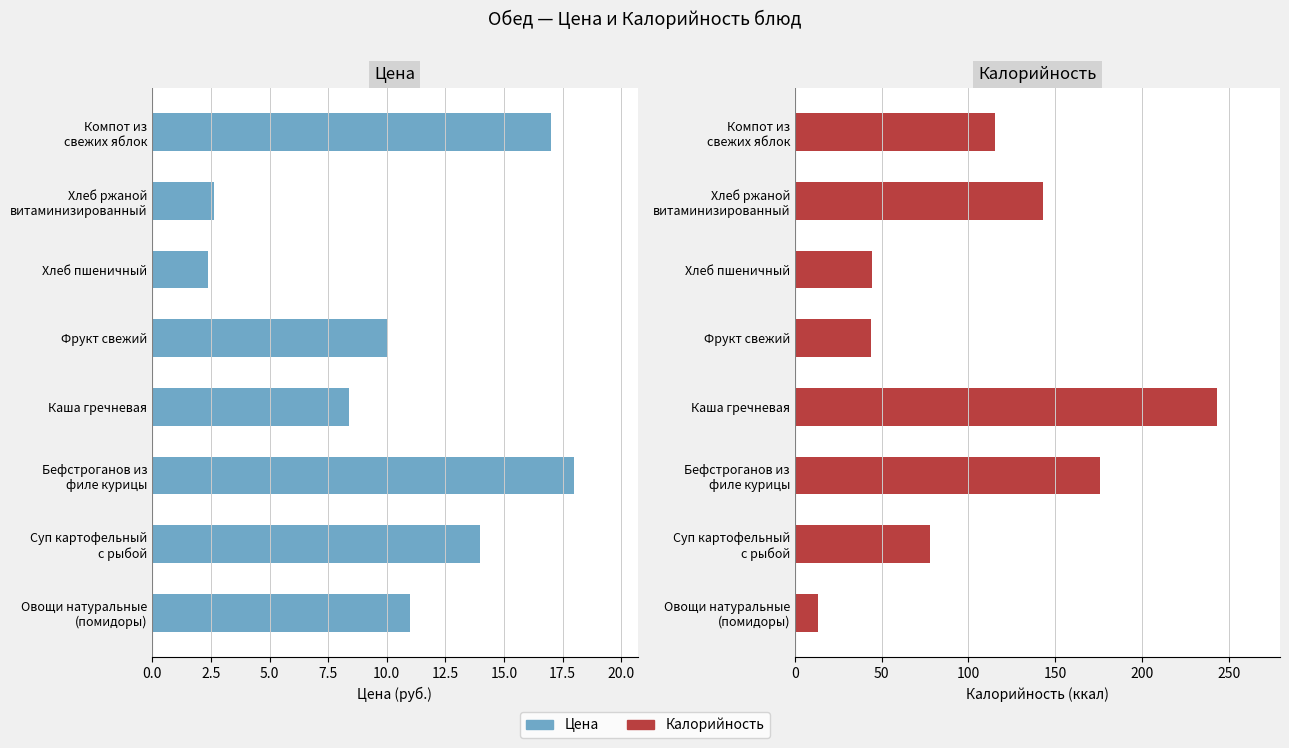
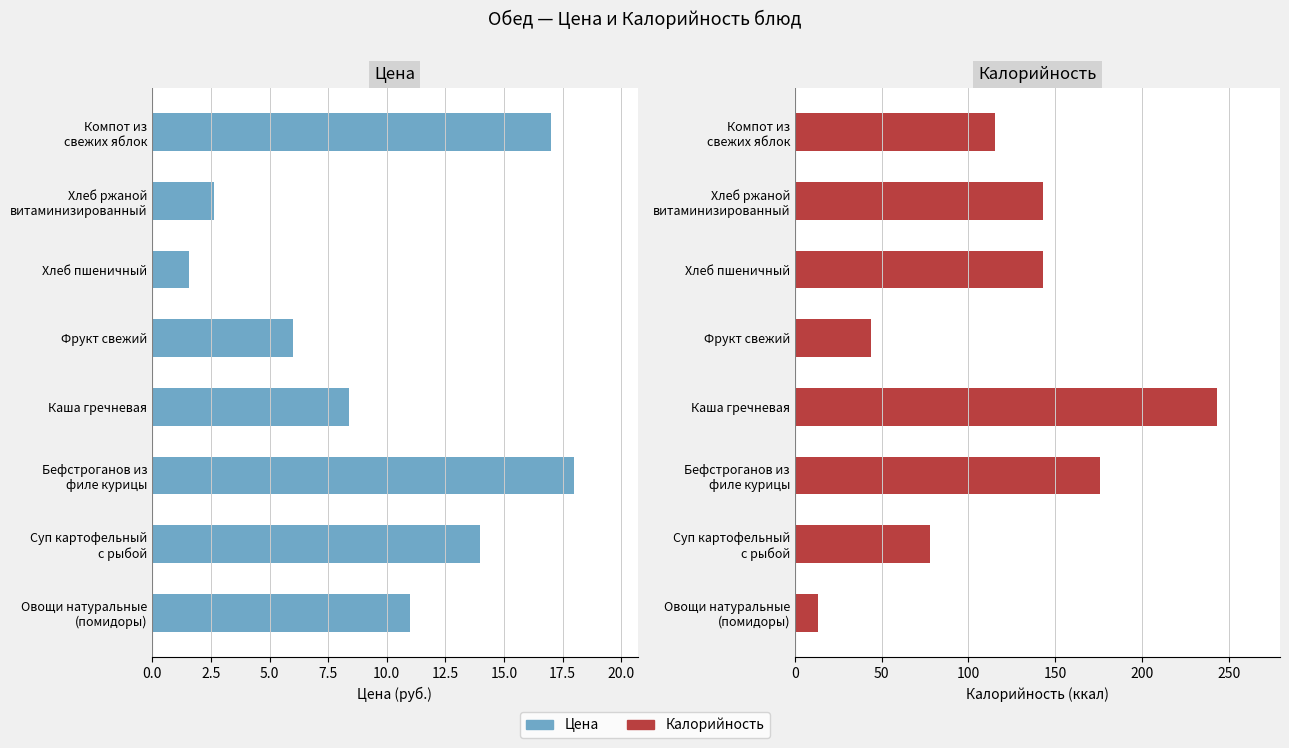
  {
    "Цена": {
      "Компот из свежих яблок": 17.0,
      "Хлеб ржаной витаминизированный": 2.7,
-     "Хлеб пшеничный": 2.4,
-     "Фрукт свежий": 10,
+     "Хлеб пшеничный": 1.6,
+     "Фрукт свежий": 6,
      "Каша гречневая": 8.4,
      "Бефстроганов из филе курицы": 18.0,
      "Суп картофельный с рыбой": 14.0,
      "Овощи натуральные (помидоры)": 11.0
    },
    "Калорийность": {
      "Компот из свежих яблок": 115,
      "Хлеб ржаной витаминизированный": 143,
-     "Хлеб пшеничный": 45,
+     "Хлеб пшеничный": 143,
      "Фрукт свежий": 44,
      "Каша гречневая": 243,
      "Бефстроганов из филе курицы": 176,
      "Суп картофельный с рыбой": 78,
      "Овощи натуральные (помидоры)": 13
    }
  }
